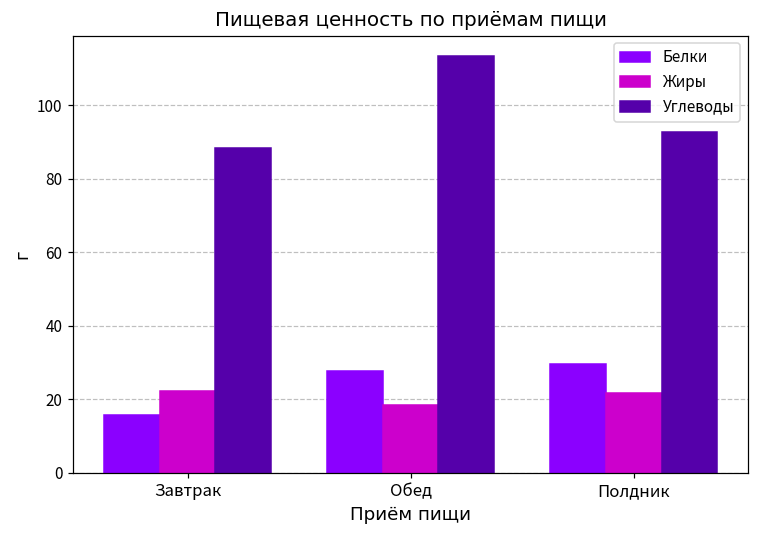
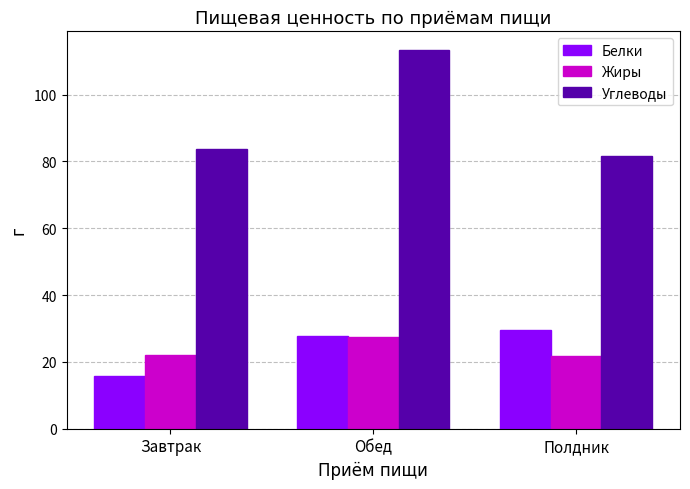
  {
    "Белки": {
      "Завтрак": 16,
      "Обед": 28,
      "Полдник": 29
    },
    "Жиры": {
      "Завтрак": 22,
-     "Обед": 19,
+     "Обед": 27,
      "Полдник": 22
    },
    "Углеводы": {
-     "Завтрак": 88,
+     "Завтрак": 84,
      "Обед": 113,
-     "Полдник": 93
+     "Полдник": 82
    }
  }
